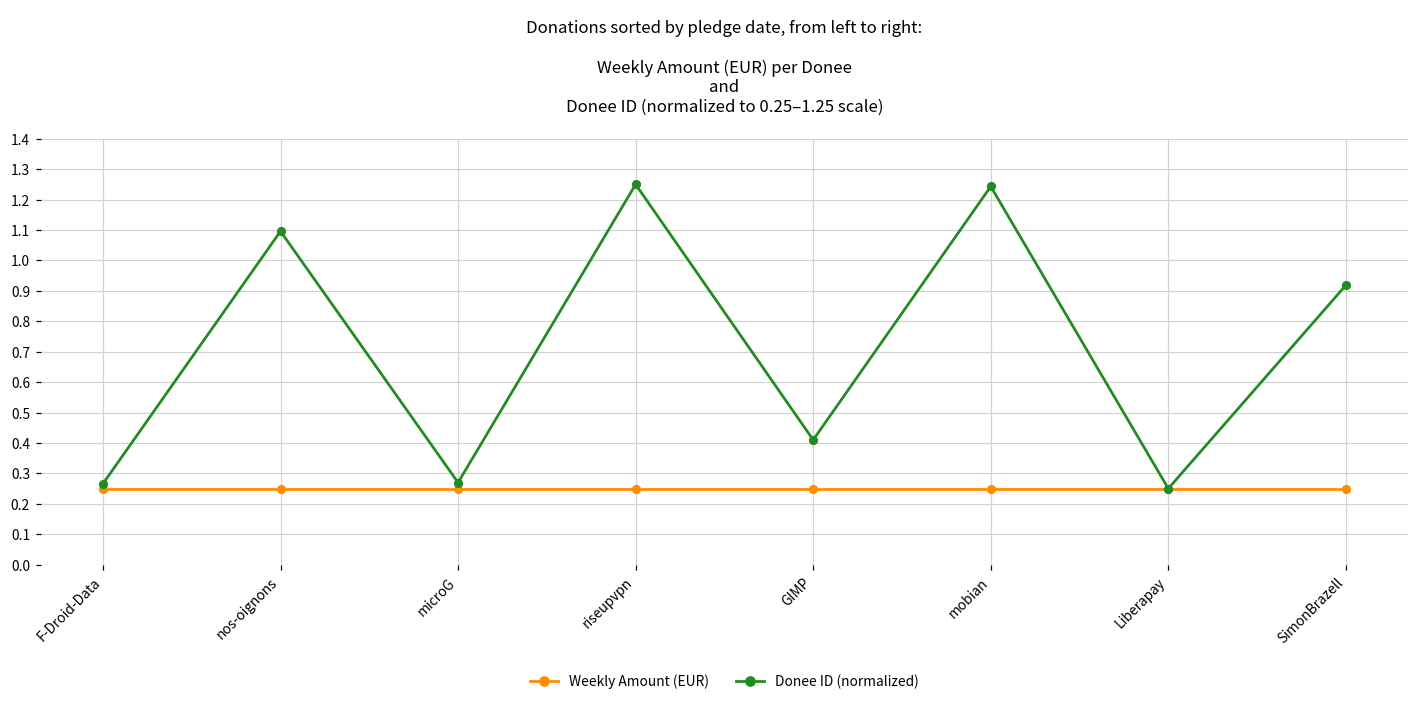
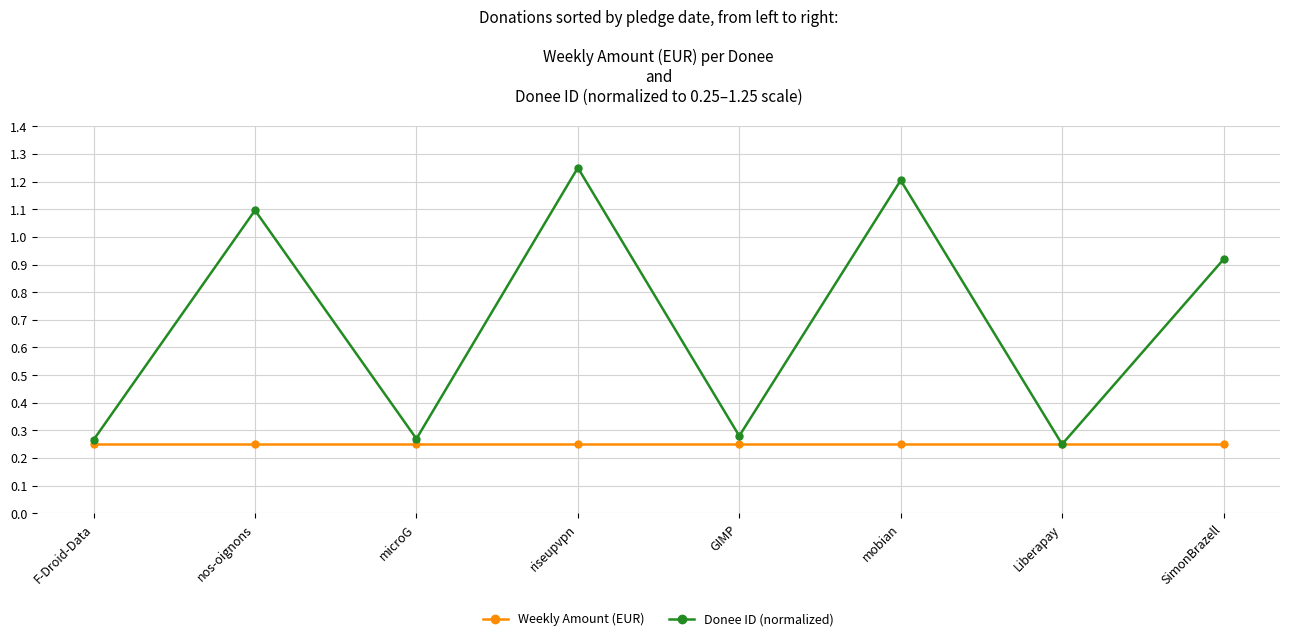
  {
    "Weekly Amount (EUR)": {
      "F-Droid-Data": 0.25,
      "nos-oignons": 0.25,
      "microG": 0.25,
      "riseupvpn": 0.25,
      "GIMP": 0.25,
      "mobian": 0.25,
      "SimonBrazell": 0.25
    },
    "Donee ID (normalized)": {
      "F-Droid-Data": 0.27,
      "nos-oignons": 1.10,
      "microG": 0.27,
      "riseupvpn": 1.25,
-     "GIMP": 0.41,
-     "mobian": 1.24,
+     "GIMP": 0.28,
+     "mobian": 1.20,
      "SimonBrazell": 0.92
    }
  }
